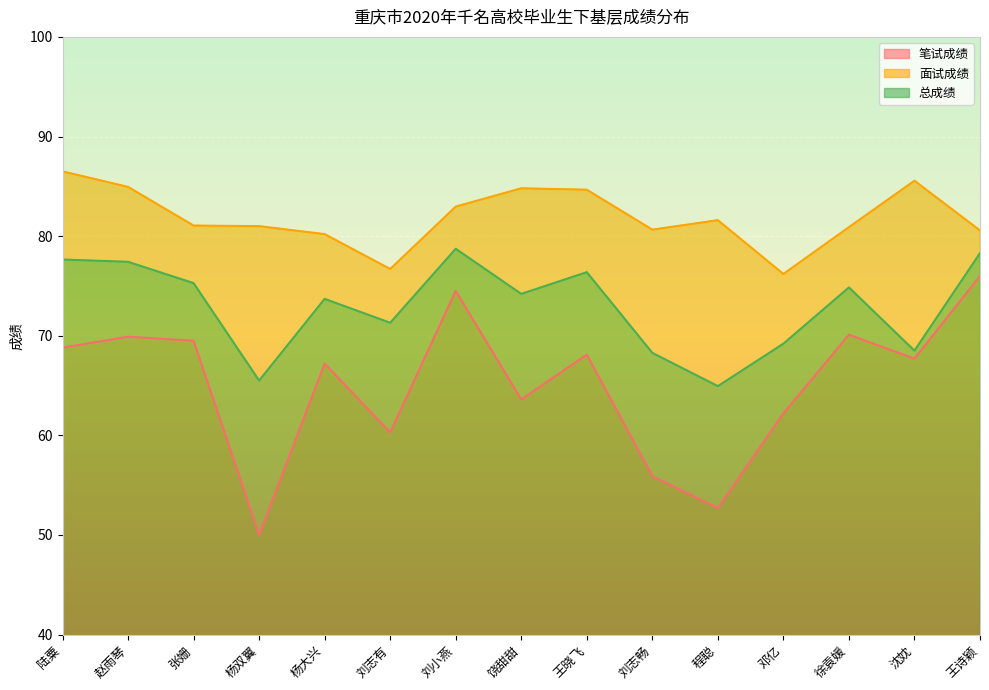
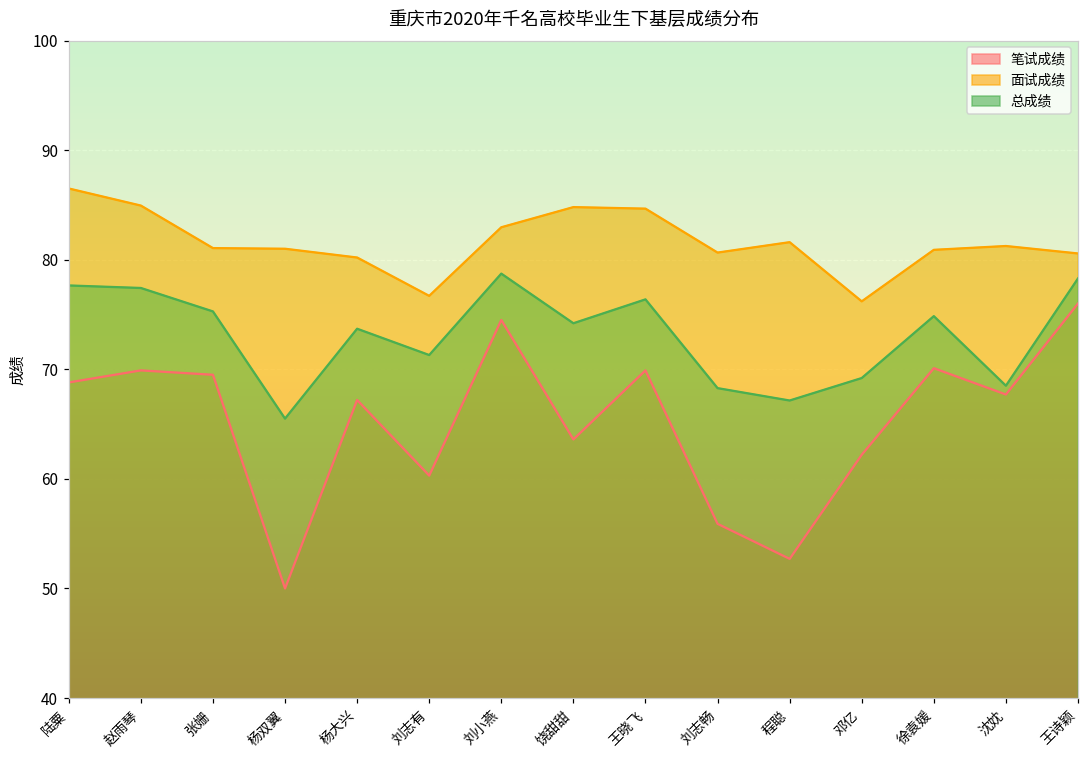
  {
    "笔试成绩": {
      "陆粟": 69,
      "赵雨琴": 70,
      "张姗": 70,
      "杨双翼": 50,
      "杨大兴": 67,
      "刘志有": 60,
      "刘小燕": 75,
      "饶甜甜": 64,
-     "王晓飞": 68,
+     "王晓飞": 70,
      "刘志畅": 56,
      "程聪": 53,
      "邓亿": 62,
      "徐袁媛": 70,
      "沈妉": 68,
      "王诗颖": 76
    },
    "面试成绩": {
      "陆粟": 87,
      "赵雨琴": 85,
      "张姗": 81,
      "杨双翼": 81,
      "杨大兴": 80,
      "刘志有": 77,
      "刘小燕": 83,
      "饶甜甜": 85,
      "王晓飞": 85,
      "刘志畅": 81,
      "程聪": 82,
      "邓亿": 76,
      "徐袁媛": 81,
-     "沈妉": 86,
+     "沈妉": 81,
      "王诗颖": 81
    },
    "总成绩": {
      "陆粟": 78,
      "赵雨琴": 77,
      "张姗": 75,
      "杨双翼": 66,
      "杨大兴": 74,
      "刘志有": 71,
      "刘小燕": 79,
      "饶甜甜": 74,
      "王晓飞": 76,
      "刘志畅": 68,
-     "程聪": 65,
+     "程聪": 67,
      "邓亿": 69,
      "徐袁媛": 75,
      "沈妉": 69,
      "王诗颖": 78
    }
  }
